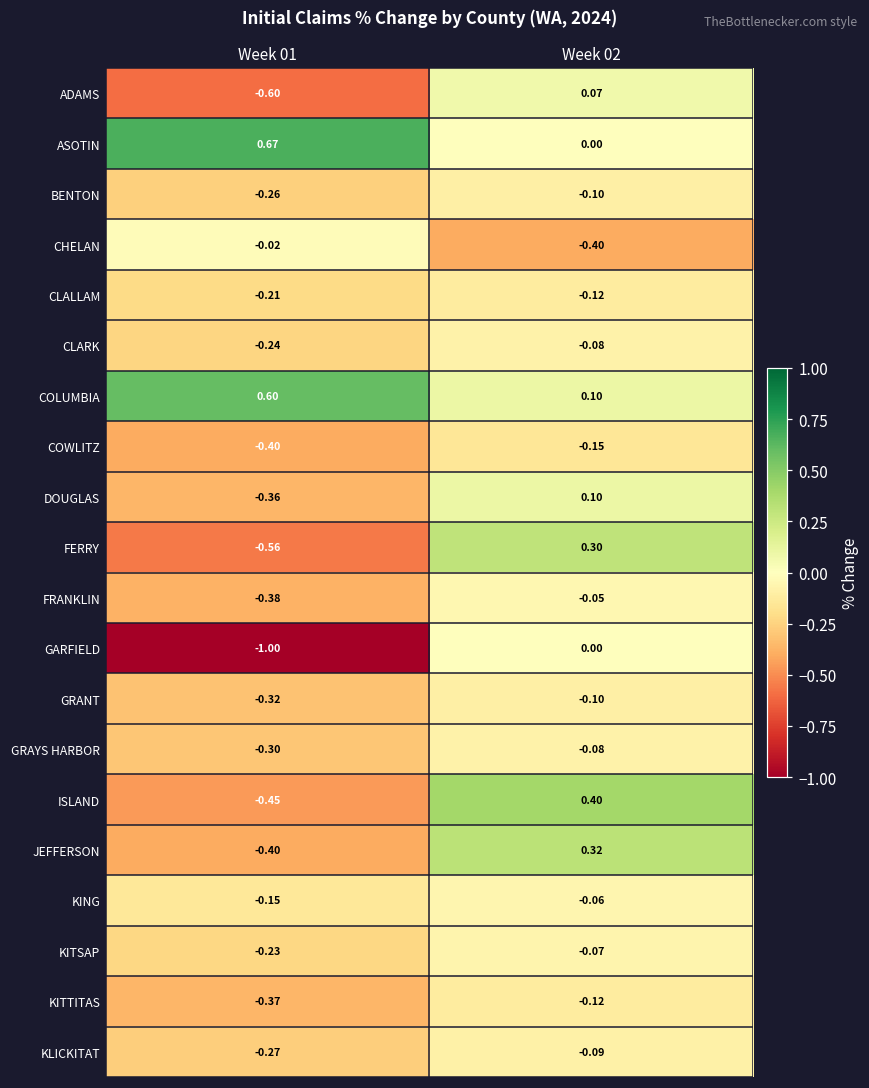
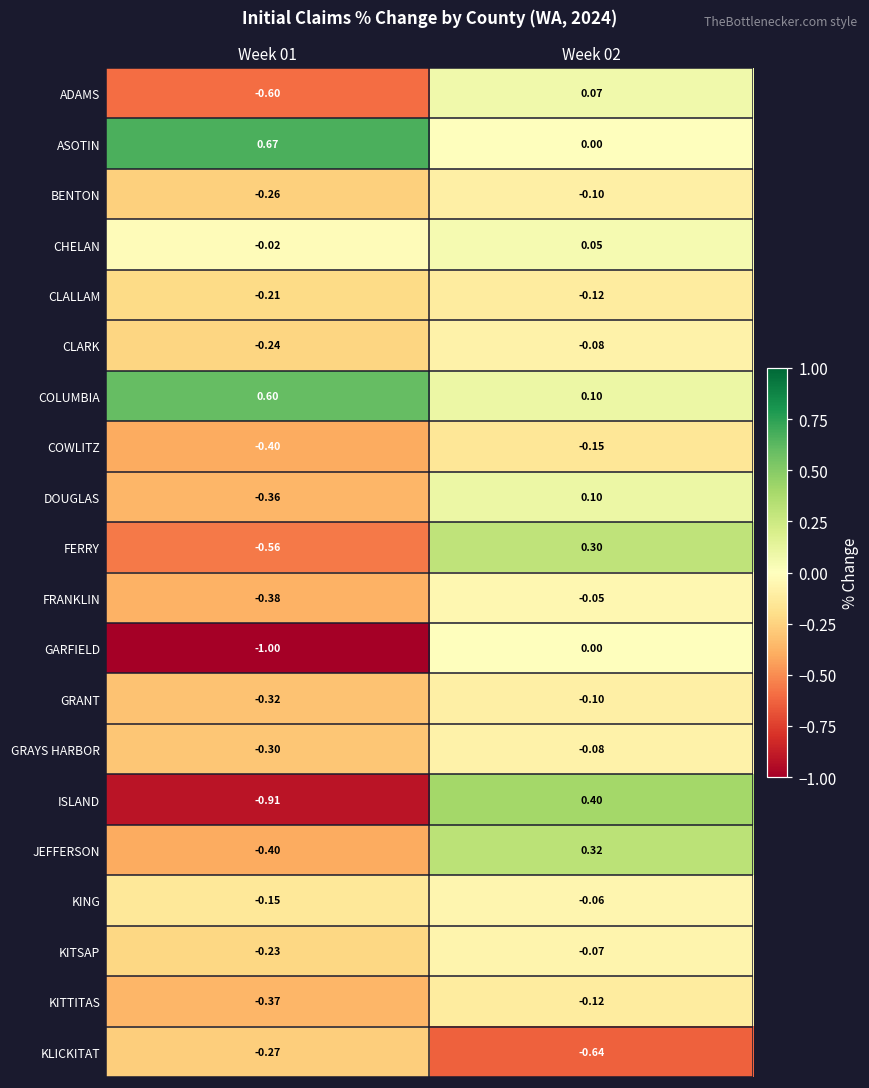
  {
    "ADAMS": {
      "Week 01": -0.60,
      "Week 02": 0.07
    },
    "ASOTIN": {
      "Week 01": 0.67,
      "Week 02": 0.00
    },
    "BENTON": {
      "Week 01": -0.26,
      "Week 02": -0.10
    },
    "CHELAN": {
      "Week 01": -0.02,
-     "Week 02": -0.40
+     "Week 02": 0.05
    },
    "CLALLAM": {
      "Week 01": -0.21,
      "Week 02": -0.12
    },
    "CLARK": {
      "Week 01": -0.24,
      "Week 02": -0.08
    },
    "COLUMBIA": {
      "Week 01": 0.60,
      "Week 02": 0.10
    },
    "COWLITZ": {
      "Week 01": -0.40,
      "Week 02": -0.15
    },
    "DOUGLAS": {
      "Week 01": -0.36,
      "Week 02": 0.10
    },
    "FERRY": {
      "Week 01": -0.56,
      "Week 02": 0.30
    },
    "FRANKLIN": {
      "Week 01": -0.38,
      "Week 02": -0.05
    },
    "GARFIELD": {
      "Week 01": -1.00,
      "Week 02": 0.00
    },
    "GRANT": {
      "Week 01": -0.32,
      "Week 02": -0.10
    },
    "GRAYS HARBOR": {
      "Week 01": -0.30,
      "Week 02": -0.08
    },
    "ISLAND": {
-     "Week 01": -0.45,
+     "Week 01": -0.91,
      "Week 02": 0.40
    },
    "JEFFERSON": {
      "Week 01": -0.40,
      "Week 02": 0.32
    },
    "KING": {
      "Week 01": -0.15,
      "Week 02": -0.06
    },
    "KITSAP": {
      "Week 01": -0.23,
      "Week 02": -0.07
    },
    "KITTITAS": {
      "Week 01": -0.37,
      "Week 02": -0.12
    },
    "KLICKITAT": {
      "Week 01": -0.27,
-     "Week 02": -0.09
+     "Week 02": -0.64
    }
  }
